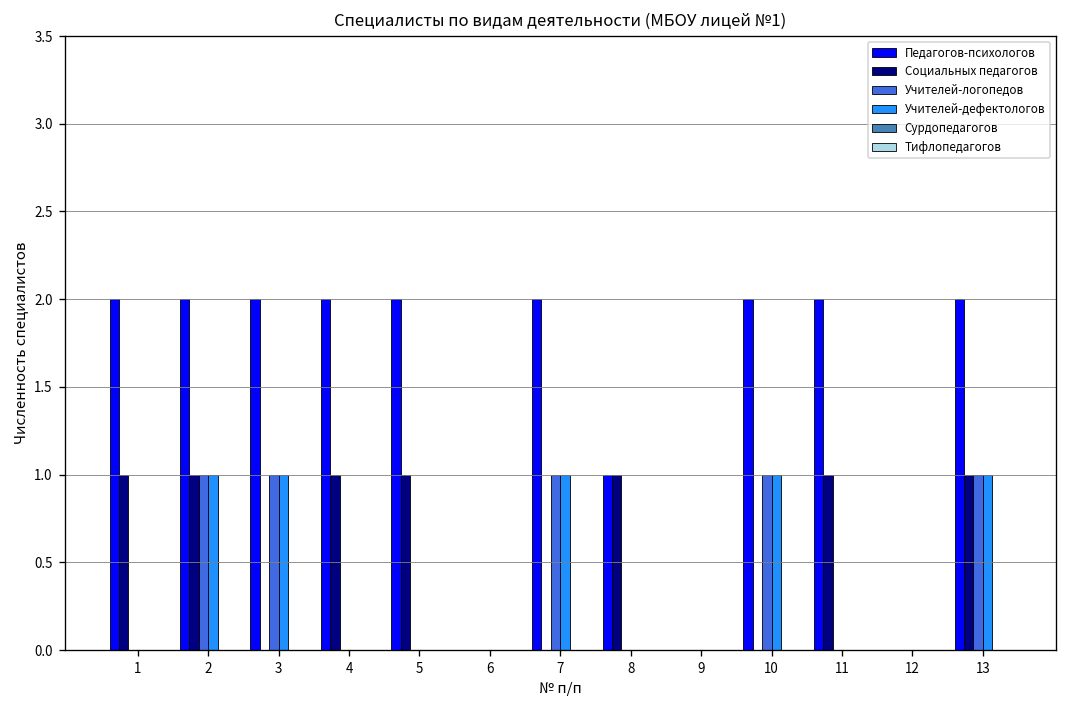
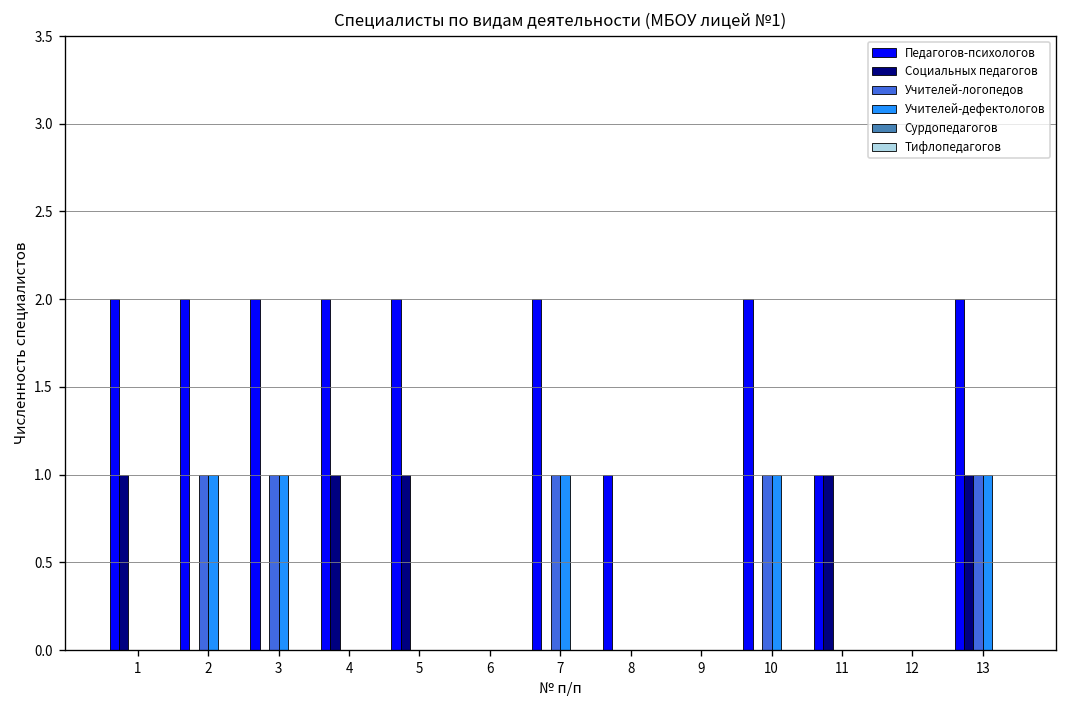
  {
    "Педагогов-психологов": {
      "1": 2,
      "2": 2,
      "3": 2,
      "4": 2,
      "5": 2,
      "6": 0,
      "7": 2,
      "8": 1,
      "9": 0,
      "10": 2,
-     "11": 2,
+     "11": 1,
      "12": 0,
      "13": 2
    },
    "Социальных педагогов": {
      "1": 1,
-     "2": 1,
+     "2": 0,
      "3": 0,
      "4": 1,
      "5": 1,
      "6": 0,
      "7": 0,
-     "8": 1,
+     "8": 0,
      "9": 0,
      "10": 0,
      "11": 1,
      "12": 0,
      "13": 1
    },
    "Учителей-дефектологов": {
      "1": 0,
      "2": 1,
      "3": 1,
      "4": 0,
      "5": 0,
      "6": 0,
      "7": 1,
      "8": 0,
      "9": 0,
      "10": 1,
      "11": 0,
      "12": 0,
      "13": 1
    },
    "Тифлопедагогов": {
      "1": 0,
      "2": 0,
      "3": 0,
      "4": 0,
      "5": 0,
      "6": 0,
      "7": 0,
      "8": 0,
      "9": 0,
      "10": 0,
      "11": 0,
      "12": 0,
      "13": 0
    }
  }
